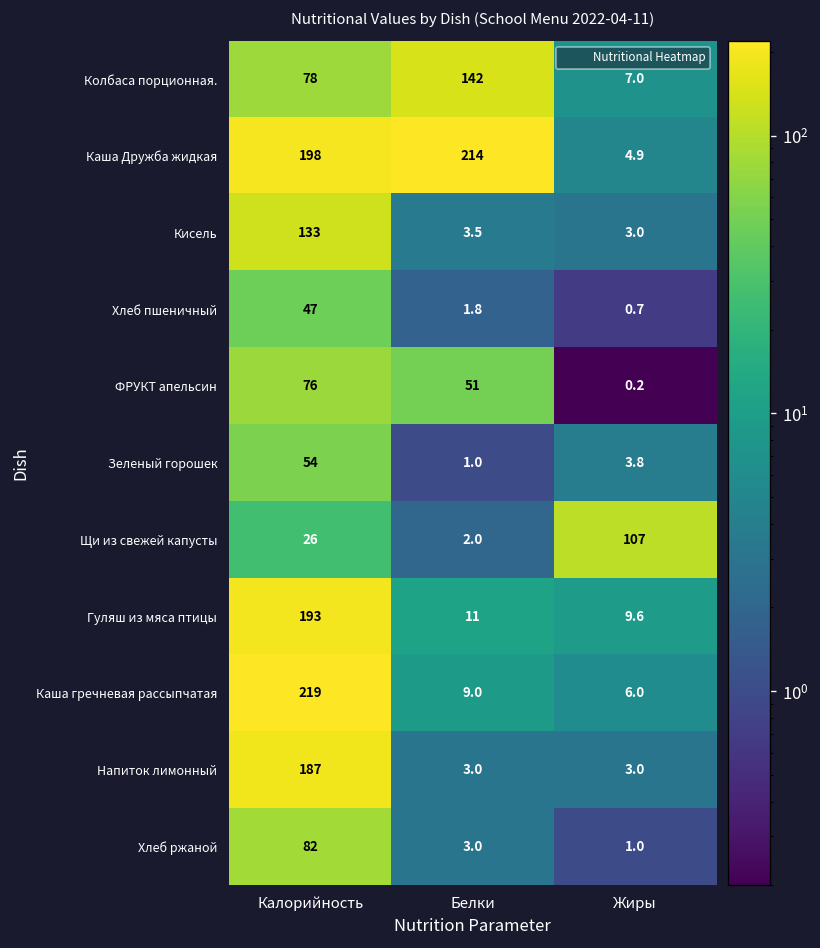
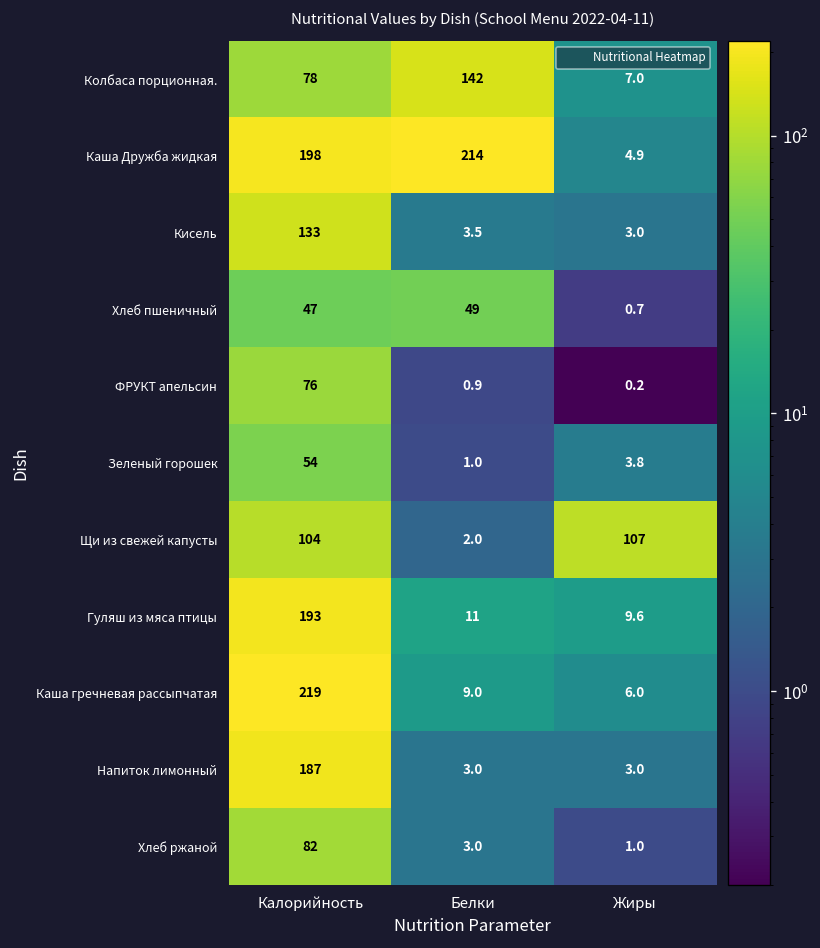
  {
    "Колбаса порционная.": {
      "Калорийность": 78,
      "Белки": 142,
      "Жиры": 7.0
    },
    "Каша Дружба жидкая": {
      "Калорийность": 198,
      "Белки": 214,
      "Жиры": 4.9
    },
    "Кисель": {
      "Калорийность": 133,
      "Белки": 3.5,
      "Жиры": 3.0
    },
    "Хлеб пшеничный": {
      "Калорийность": 47,
-     "Белки": 1.8,
+     "Белки": 49,
      "Жиры": 0.7
    },
    "ФРУКТ апельсин": {
      "Калорийность": 76,
-     "Белки": 51,
+     "Белки": 0.9,
      "Жиры": 0.2
    },
    "Зеленый горошек": {
      "Калорийность": 54,
      "Белки": 1.0,
      "Жиры": 3.8
    },
    "Щи из свежей капусты": {
-     "Калорийность": 26,
+     "Калорийность": 104,
      "Белки": 2.0,
      "Жиры": 107
    },
    "Гуляш из мяса птицы": {
      "Калорийность": 193,
      "Белки": 11,
      "Жиры": 9.6
    },
    "Каша гречневая рассыпчатая": {
      "Калорийность": 219,
      "Белки": 9.0,
      "Жиры": 6.0
    },
    "Напиток лимонный": {
      "Калорийность": 187,
      "Белки": 3.0,
      "Жиры": 3.0
    },
    "Хлеб ржаной": {
      "Калорийность": 82,
      "Белки": 3.0,
      "Жиры": 1.0
    }
  }
